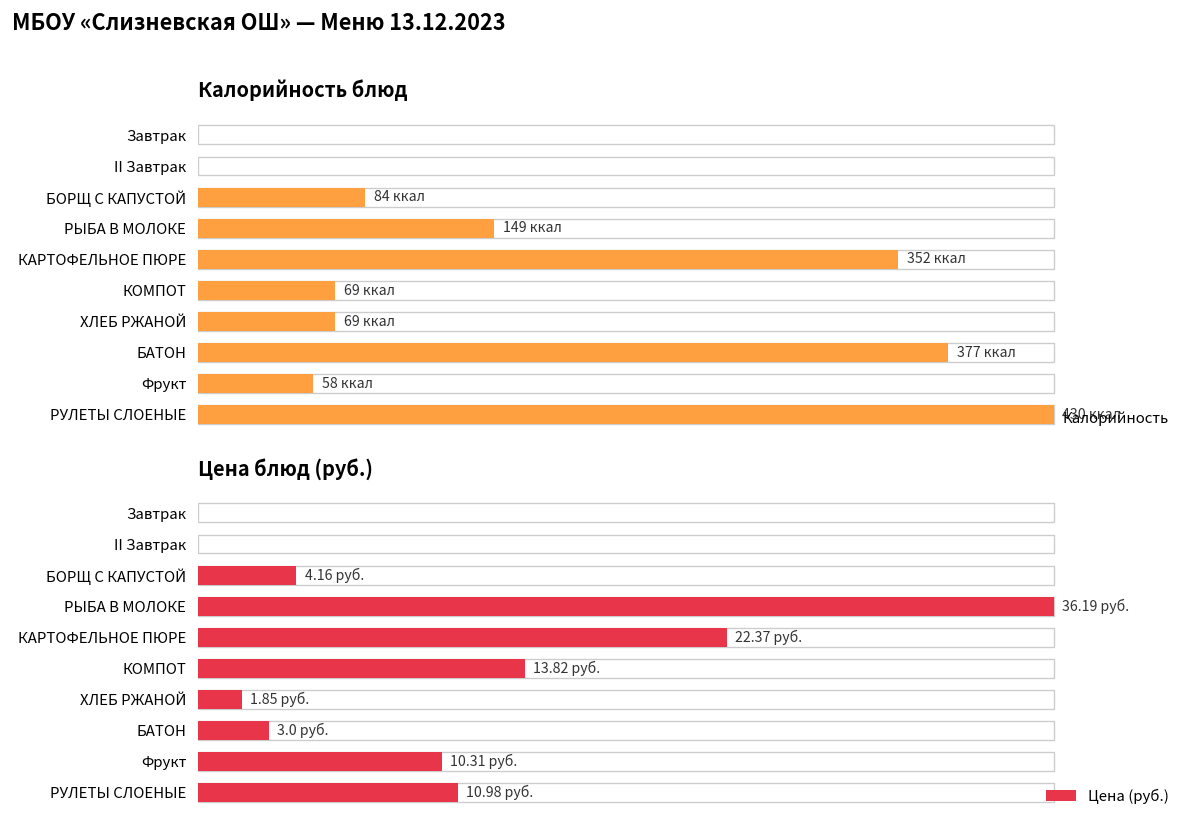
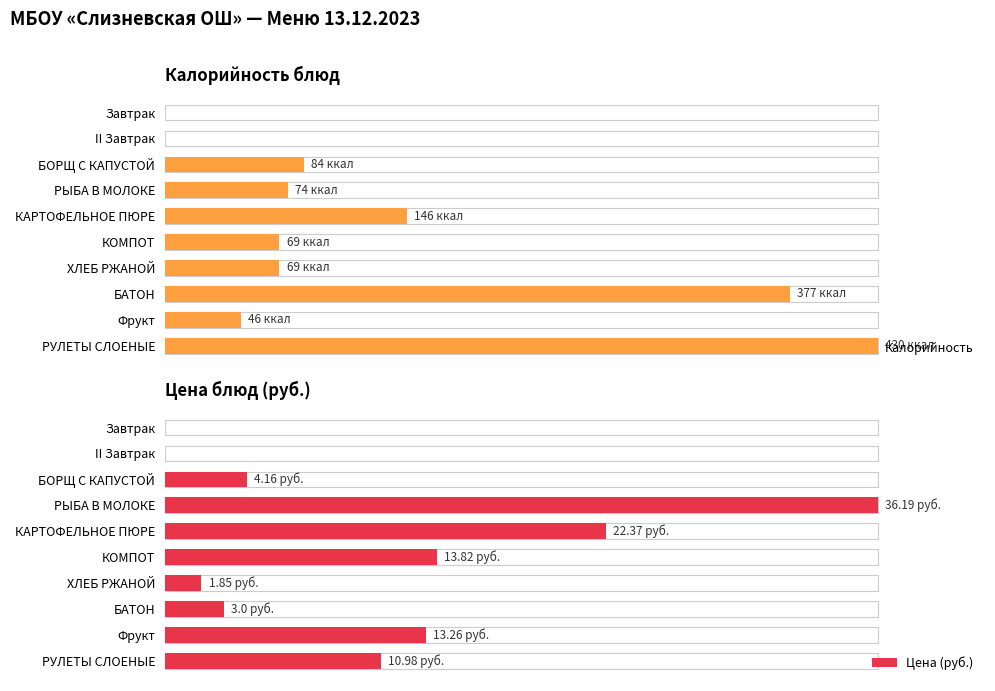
  {
    "Калорийность блюд": {
-     "РЫБА В МОЛОКЕ": 149,
-     "КАРТОФЕЛЬНОЕ ПЮРЕ": 352,
-     "Фрукт": 58
+     "РЫБА В МОЛОКЕ": 74,
+     "КАРТОФЕЛЬНОЕ ПЮРЕ": 146,
+     "Фрукт": 46
    },
    "Цена блюд (руб.)": {
-     "Фрукт": 10.31
+     "Фрукт": 13.26
    }
  }
